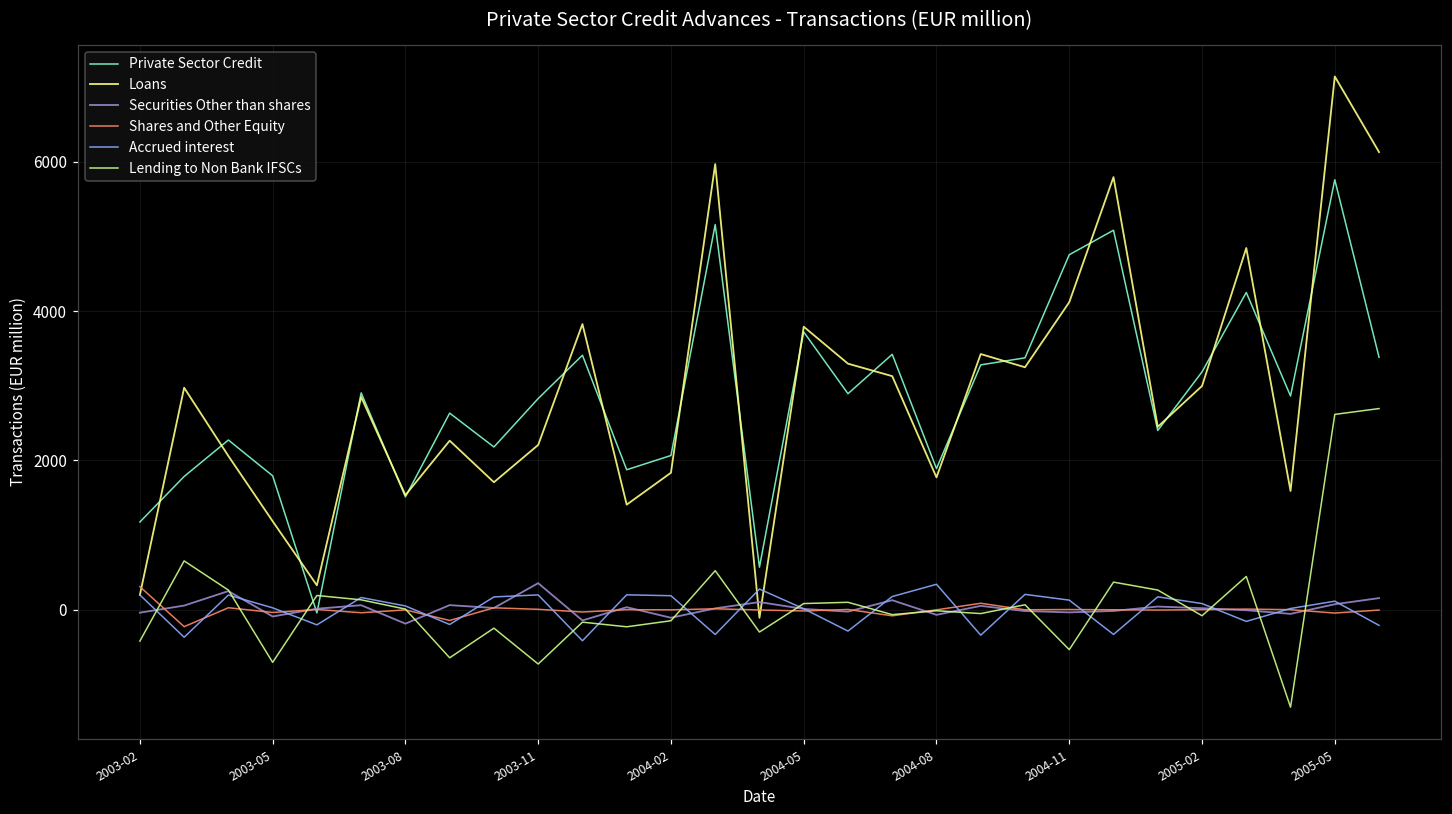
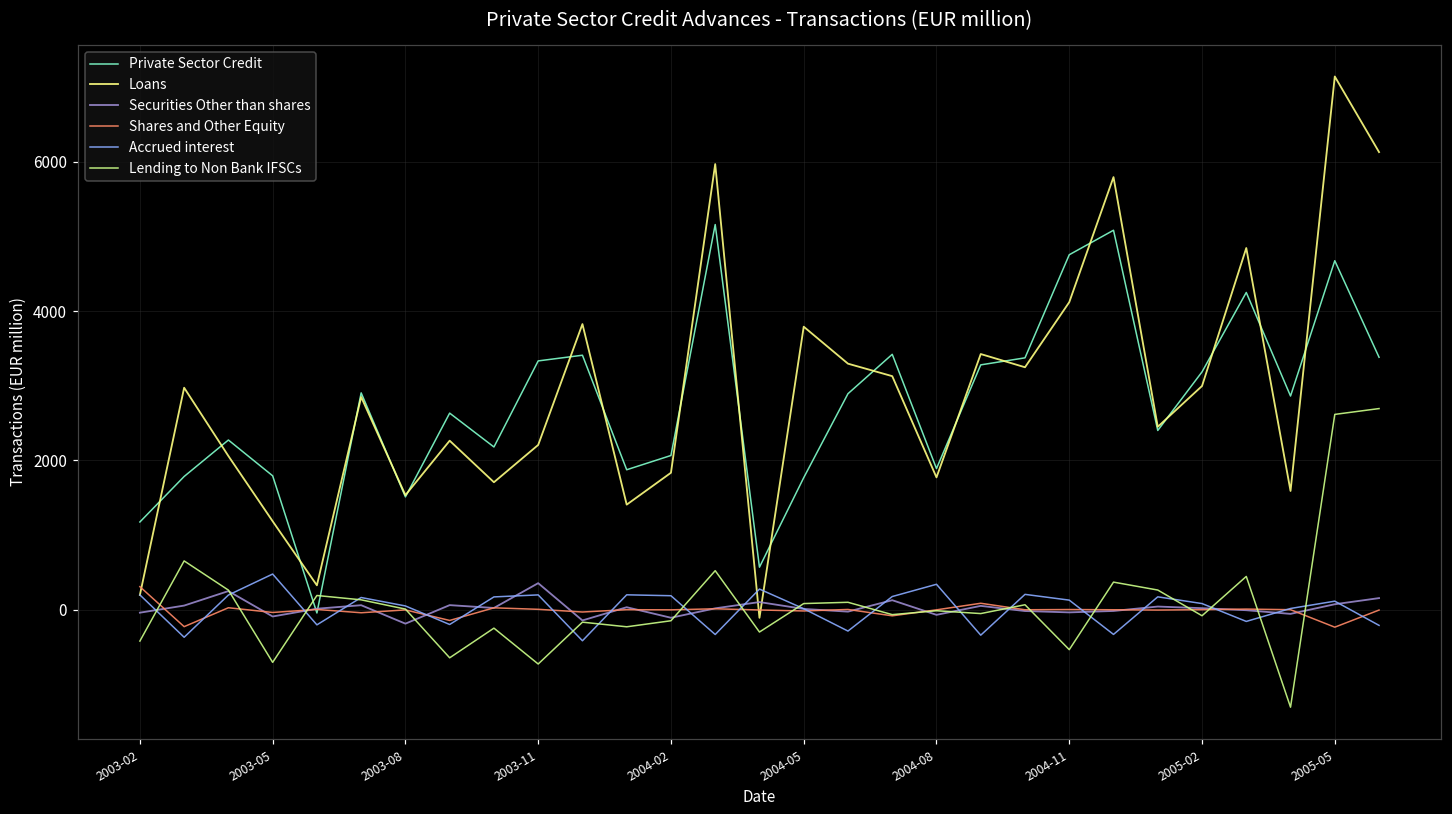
  {
    "Private Sector Credit": {
      "2003-02": 1200,
      "2003-05": 1800,
-     "2003-11": 2800,
+     "2003-11": 3300,
      "2004-02": 2100,
-     "2004-05": 3700,
+     "2004-05": 1800,
      "2004-08": 1900,
      "2004-11": 4800,
      "2005-02": 3200,
-     "2005-05": 5800
+     "2005-05": 4700
    },
    "Securities Other than shares": {
      "2003-02": 0,
      "2003-05": -100,
      "2003-08": -200,
      "2003-11": 400,
      "2004-02": -100,
      "2004-08": -100,
      "2004-11": 0,
      "2005-05": 100
    },
    "Shares and Other Equity": {
      "2003-02": 300,
      "2003-05": 0,
      "2003-11": 0,
      "2004-02": 0,
      "2004-11": 0,
-     "2005-05": 0
+     "2005-05": -200
    },
    "Accrued interest": {
-     "2003-05": 0,
+     "2003-05": 500,
      "2003-08": 100,
      "2003-11": 200,
      "2004-02": 200,
      "2004-08": 300,
      "2004-11": 100,
      "2005-02": 100,
      "2005-05": 100
    }
  }
